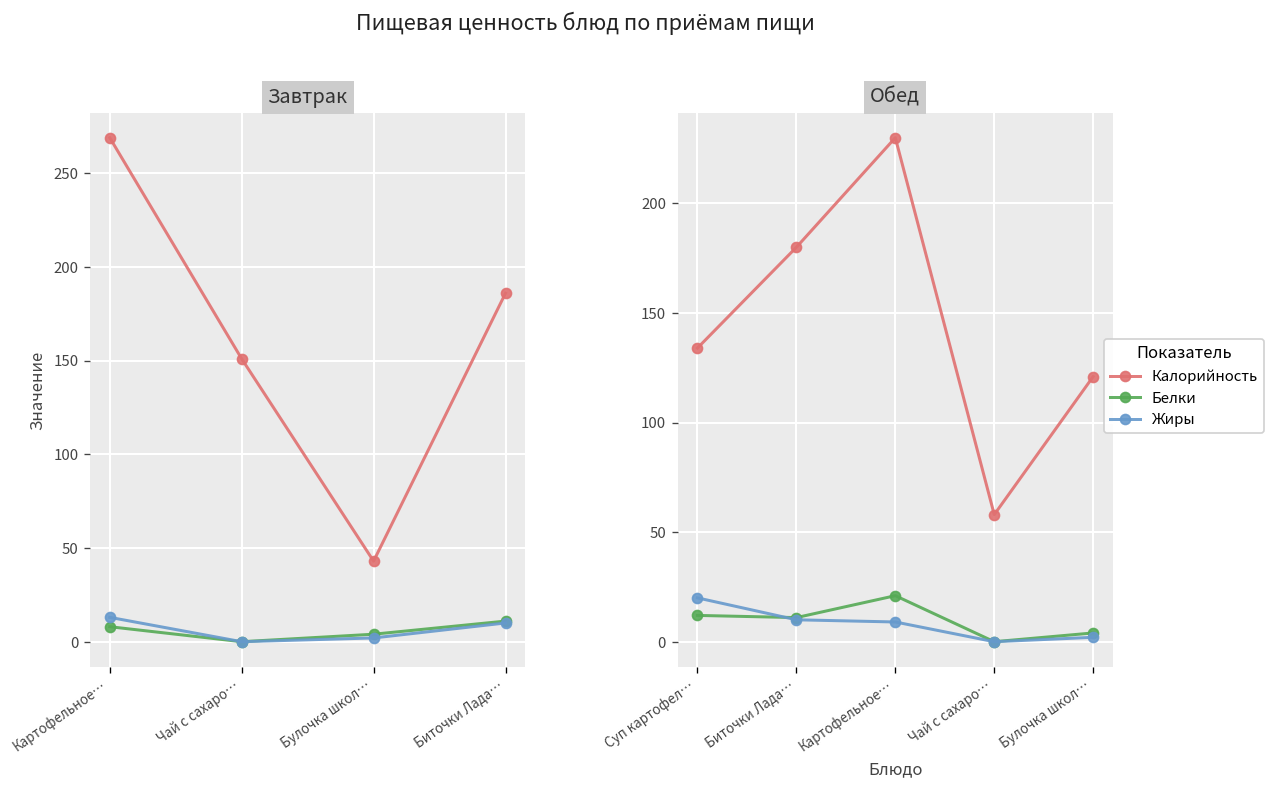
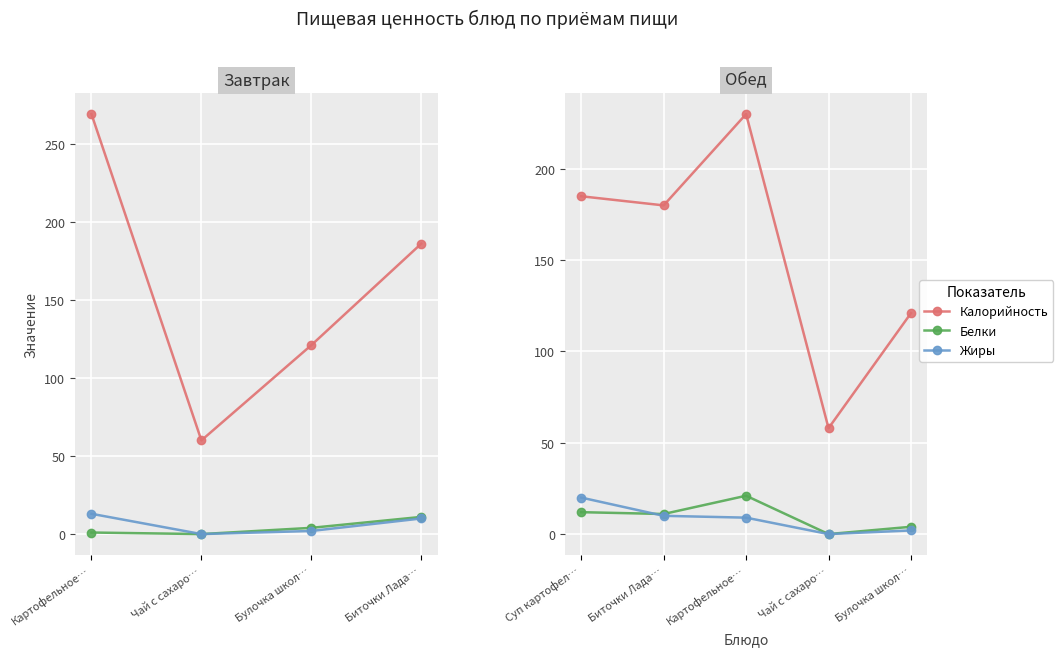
  {
    "Завтрак": {
      "Калорийность": {
        "Картофельное…": 269,
-       "Чай с сахаро…": 151,
-       "Булочка школ…": 43,
+       "Чай с сахаро…": 60,
+       "Булочка школ…": 121,
        "Биточки Лада…": 186
      },
      "Белки": {
-       "Картофельное…": 8,
+       "Картофельное…": 1,
        "Булочка школ…": 4
      },
      "Жиры": {
        "Картофельное…": 13,
        "Булочка школ…": 2
      }
    },
    "Обед": {
      "Калорийность": {
-       "Суп картофел…": 134,
+       "Суп картофел…": 185,
        "Биточки Лада…": 180,
        "Картофельное…": 230,
        "Чай с сахаро…": 58,
        "Булочка школ…": 121
      },
      "Белки": {
        "Суп картофел…": 12,
        "Картофельное…": 21,
        "Булочка школ…": 4
      },
      "Жиры": {
        "Суп картофел…": 20,
        "Картофельное…": 9,
        "Булочка школ…": 2
      }
    }
  }
